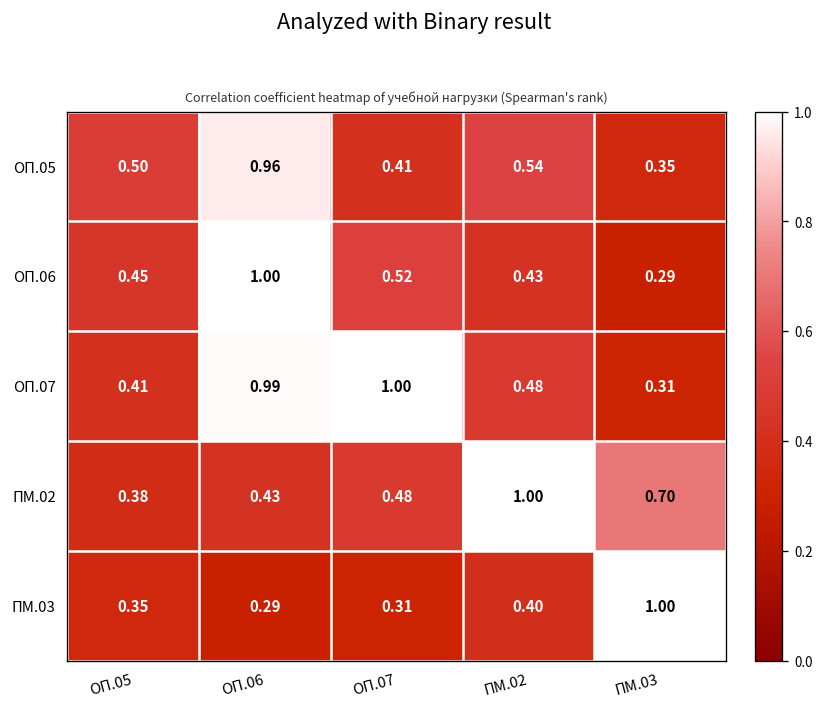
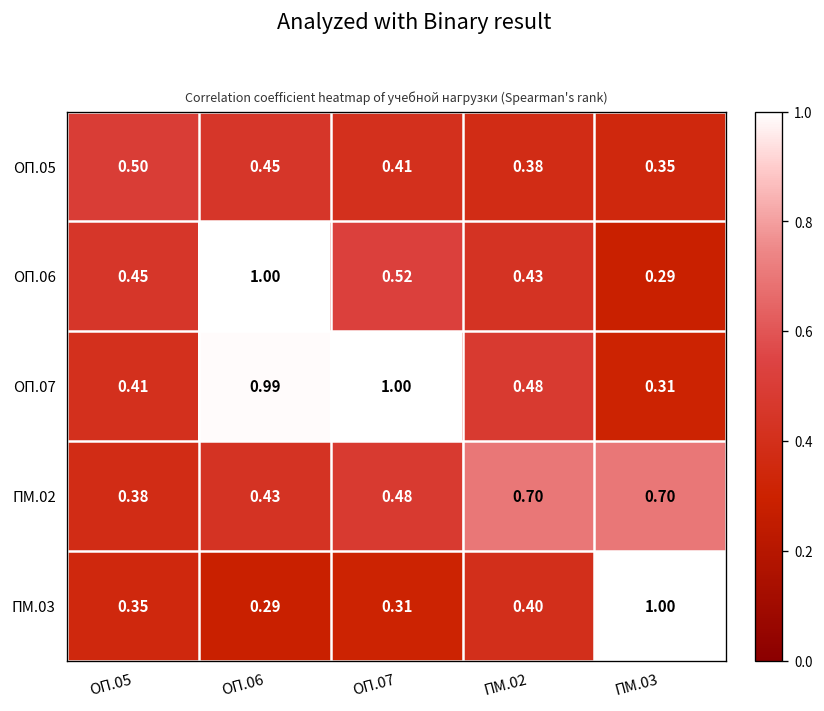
  {
    "ОП.05": {
      "ОП.05": 0.50,
-     "ОП.06": 0.96,
+     "ОП.06": 0.45,
      "ОП.07": 0.41,
-     "ПМ.02": 0.54,
+     "ПМ.02": 0.38,
      "ПМ.03": 0.35
    },
    "ОП.06": {
      "ОП.05": 0.45,
      "ОП.06": 1.00,
      "ОП.07": 0.52,
      "ПМ.02": 0.43,
      "ПМ.03": 0.29
    },
    "ОП.07": {
      "ОП.05": 0.41,
      "ОП.06": 0.99,
      "ОП.07": 1.00,
      "ПМ.02": 0.48,
      "ПМ.03": 0.31
    },
    "ПМ.02": {
      "ОП.05": 0.38,
      "ОП.06": 0.43,
      "ОП.07": 0.48,
-     "ПМ.02": 1.00,
+     "ПМ.02": 0.70,
      "ПМ.03": 0.70
    },
    "ПМ.03": {
      "ОП.05": 0.35,
      "ОП.06": 0.29,
      "ОП.07": 0.31,
      "ПМ.02": 0.40,
      "ПМ.03": 1.00
    }
  }
